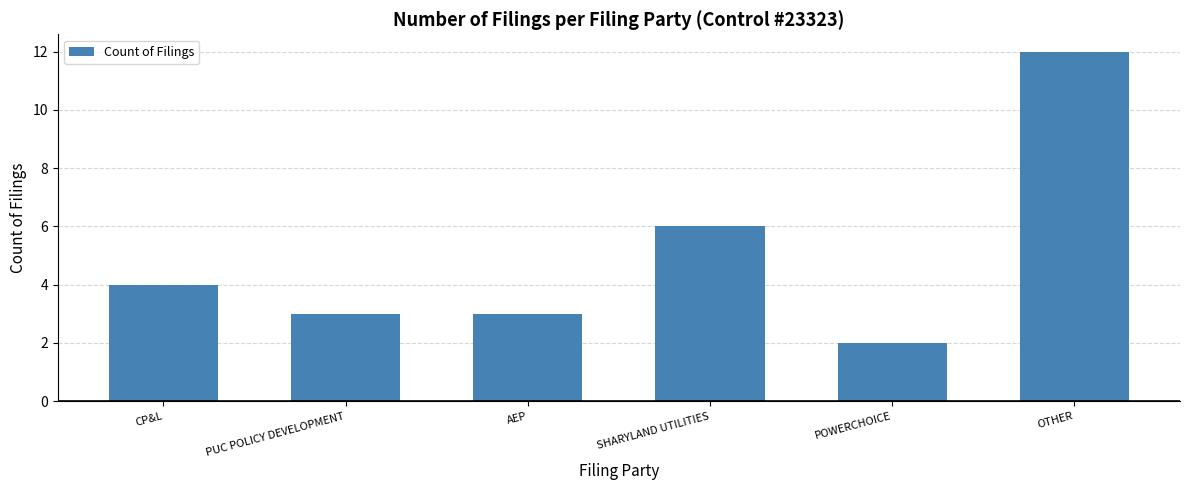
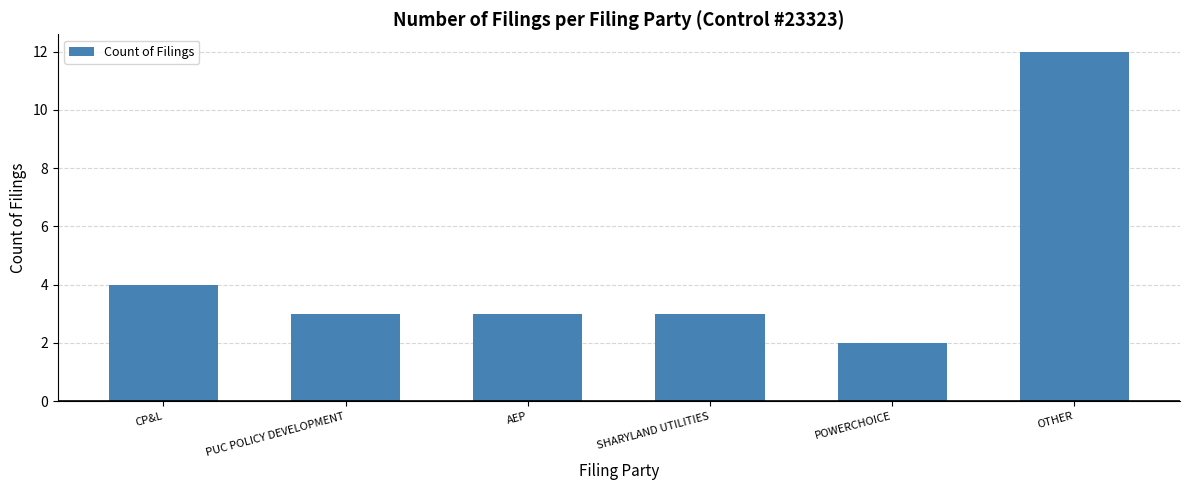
  {
    "CP&L": 4,
    "PUC POLICY DEVELOPMENT": 3,
    "AEP": 3,
-   "SHARYLAND UTILITIES": 6,
+   "SHARYLAND UTILITIES": 3,
    "POWERCHOICE": 2,
    "OTHER": 12
  }
